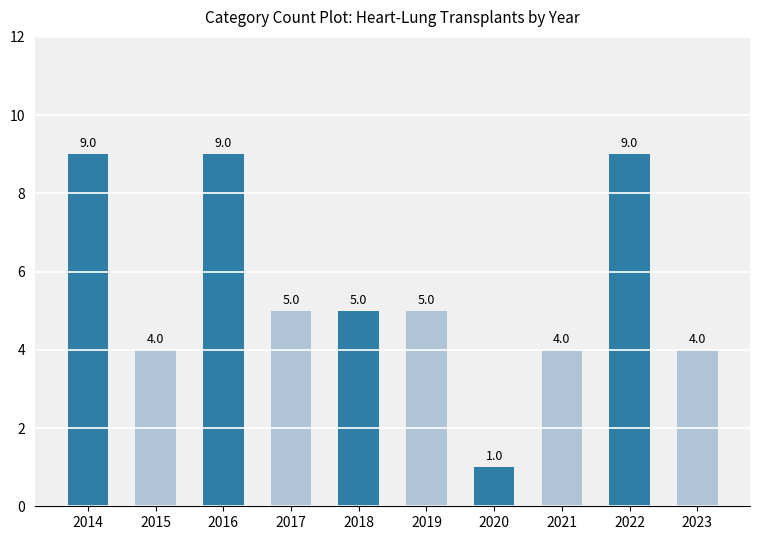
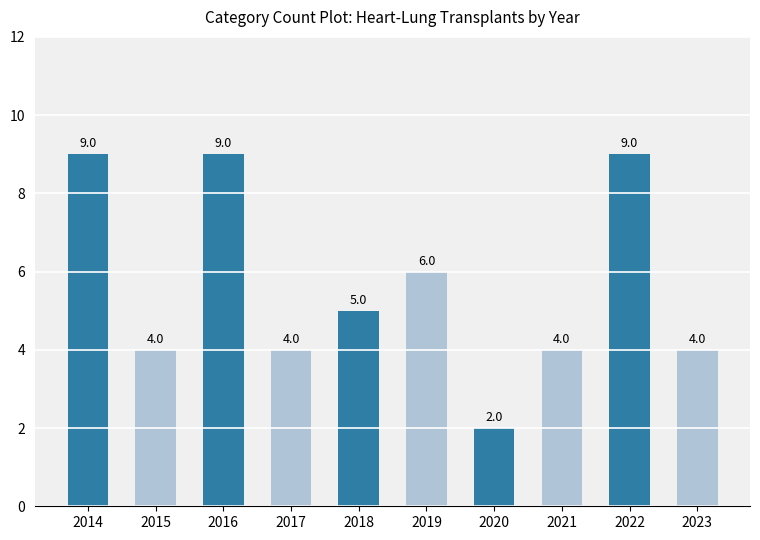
  {
    "2014": 9.0,
    "2015": 4.0,
    "2016": 9.0,
-   "2017": 5.0,
+   "2017": 4.0,
    "2018": 5.0,
-   "2019": 5.0,
-   "2020": 1.0,
+   "2019": 6.0,
+   "2020": 2.0,
    "2021": 4.0,
    "2022": 9.0,
    "2023": 4.0
  }
